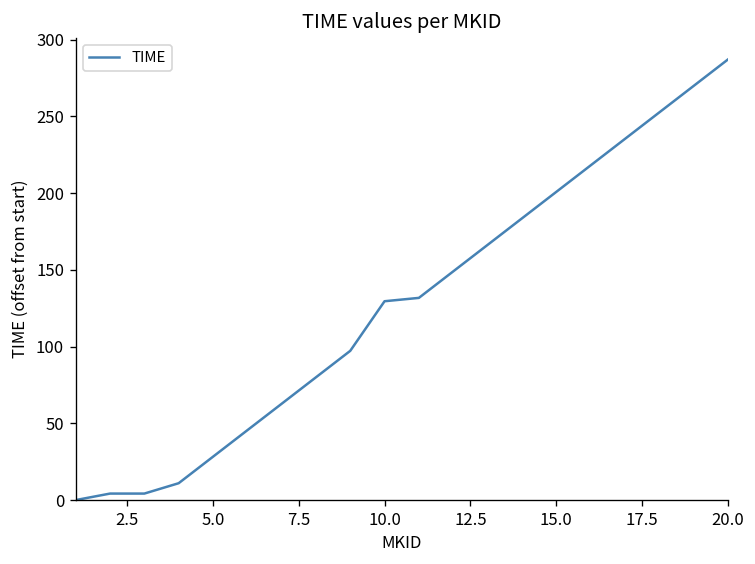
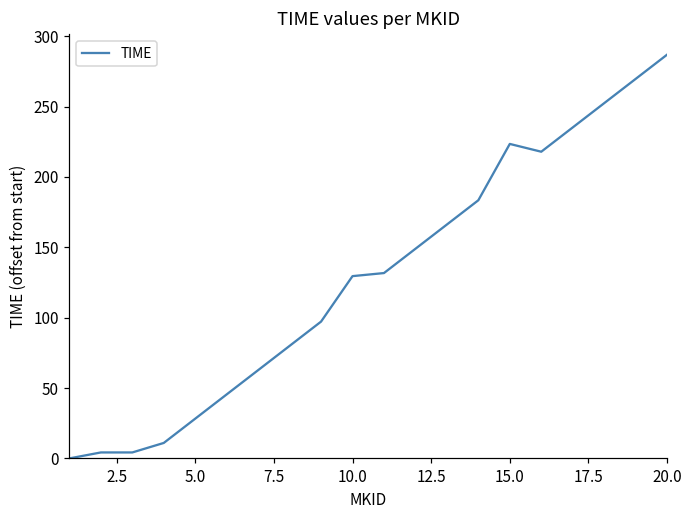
  {
    "5.0": 28,
    "10.0": 130,
-   "15.0": 201,
+   "15.0": 224,
    "20.0": 287
  }
